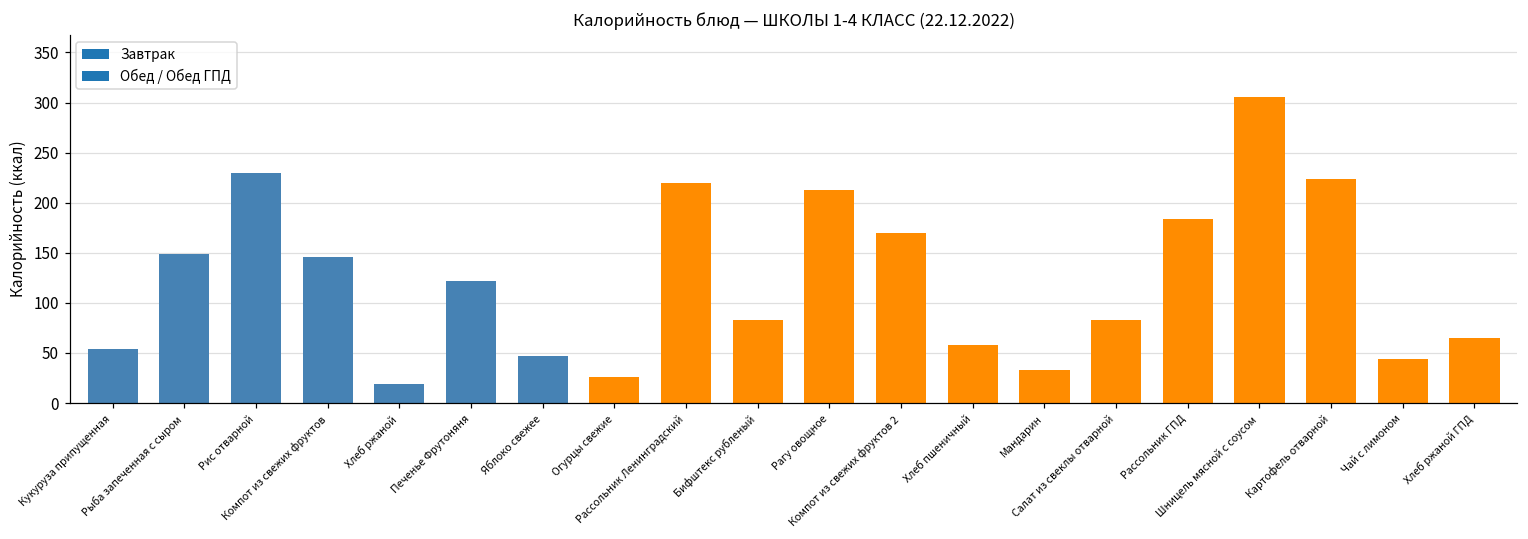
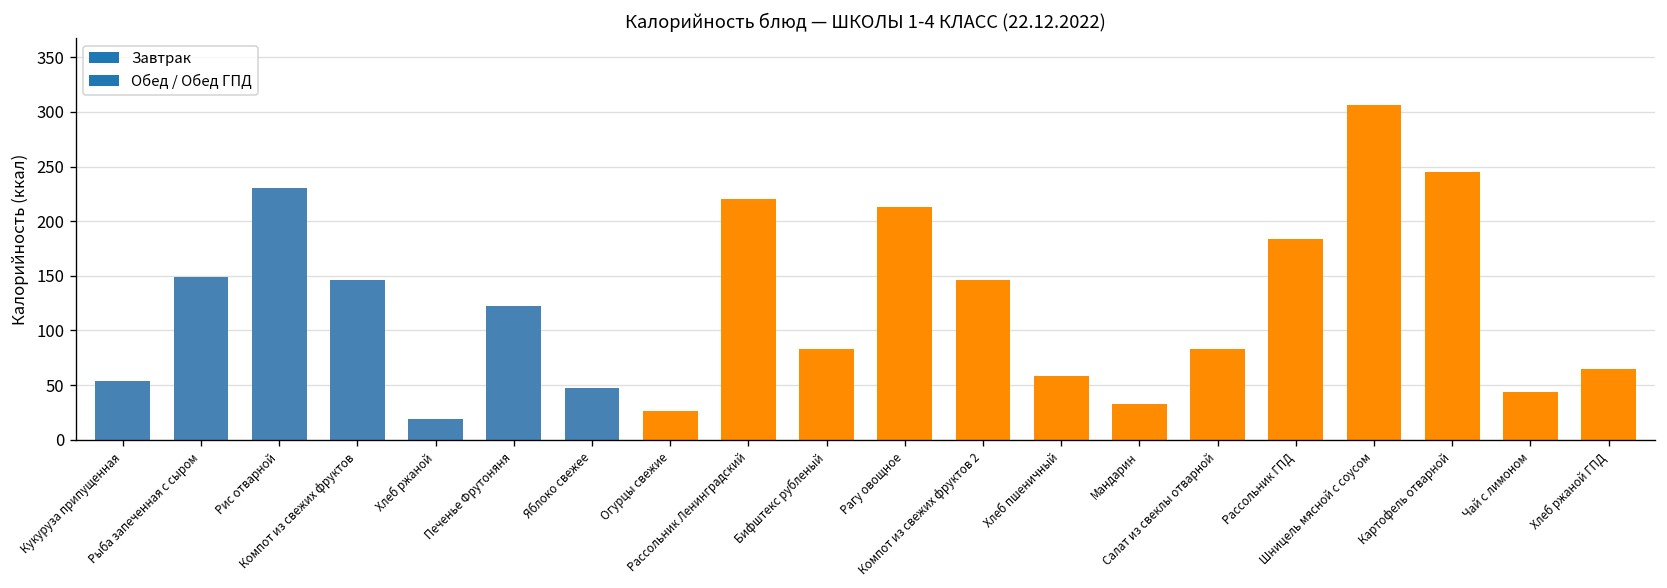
  {
    "Кукуруза припущенная": 50,
    "Рыба запеченная с сыром": 150,
    "Рис отварной": 230,
    "Компот из свежих фруктов": 150,
    "Хлеб ржаной": 20,
    "Печенье Фрутоняня": 120,
    "Яблоко свежее": 50,
    "Огурцы свежие": 30,
    "Рассольник Ленинградский": 220,
    "Бифштекс рубленый": 80,
    "Рагу овощное": 210,
-   "Компот из свежих фруктов 2": 170,
+   "Компот из свежих фруктов 2": 150,
    "Хлеб пшеничный": 60,
    "Мандарин": 30,
    "Салат из свеклы отварной": 80,
    "Рассольник ГПД": 180,
    "Шницель мясной с соусом": 310,
-   "Картофель отварной": 220,
+   "Картофель отварной": 250,
    "Чай с лимоном": 40,
    "Хлеб ржаной ГПД": 70
  }
